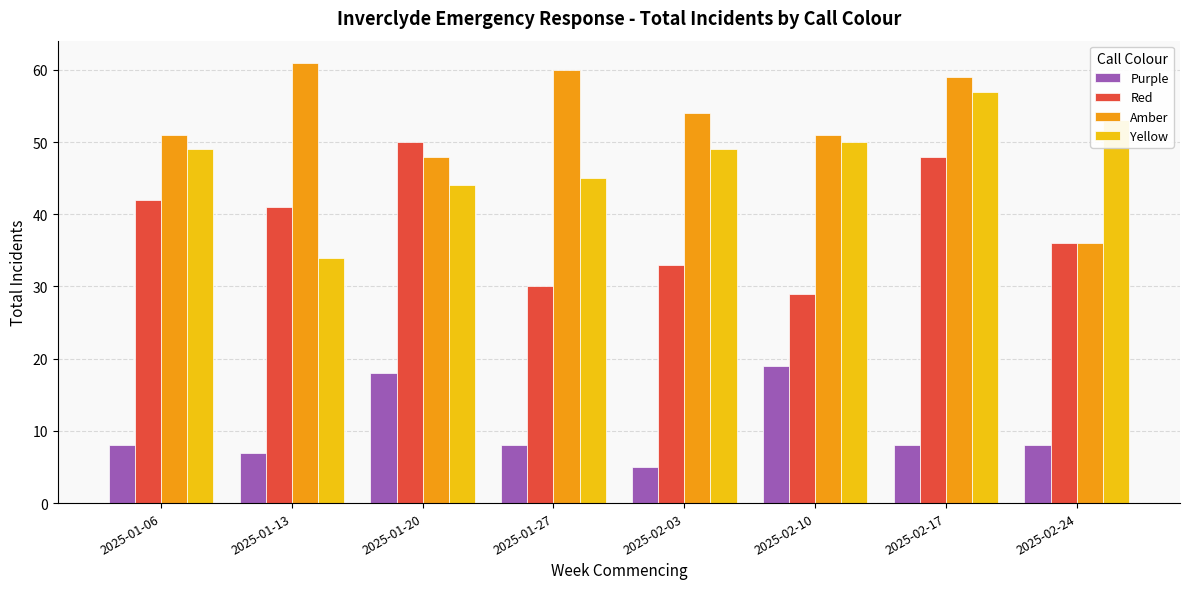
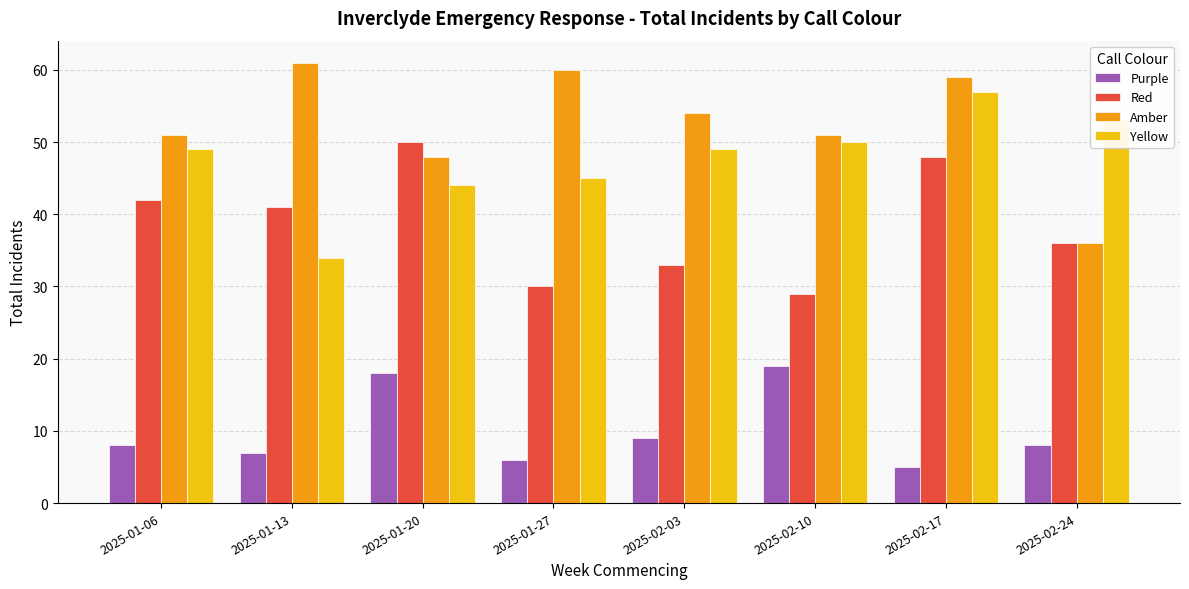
  {
    "Purple": {
      "2025-01-06": 8,
      "2025-01-13": 7,
      "2025-01-20": 18,
-     "2025-01-27": 8,
-     "2025-02-03": 5,
+     "2025-01-27": 6,
+     "2025-02-03": 9,
      "2025-02-10": 19,
-     "2025-02-17": 8,
+     "2025-02-17": 5,
      "2025-02-24": 8
    },
    "Red": {
      "2025-01-06": 42,
      "2025-01-13": 41,
      "2025-01-20": 50,
      "2025-01-27": 30,
      "2025-02-03": 33,
      "2025-02-10": 29,
      "2025-02-17": 48,
      "2025-02-24": 36
    }
  }
